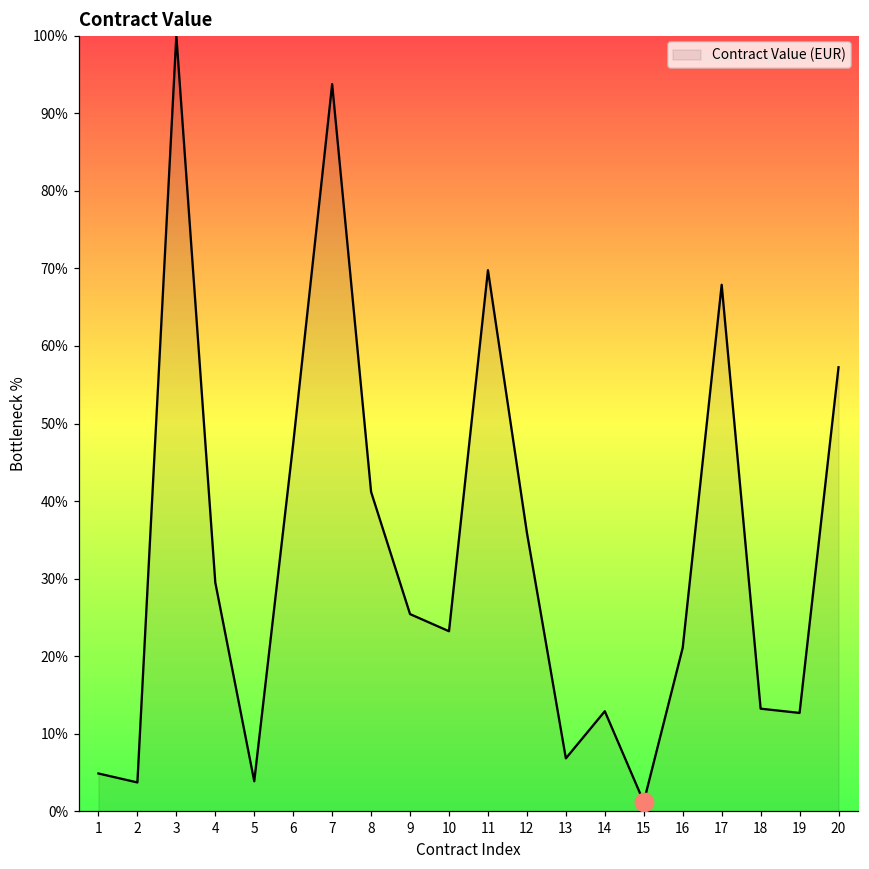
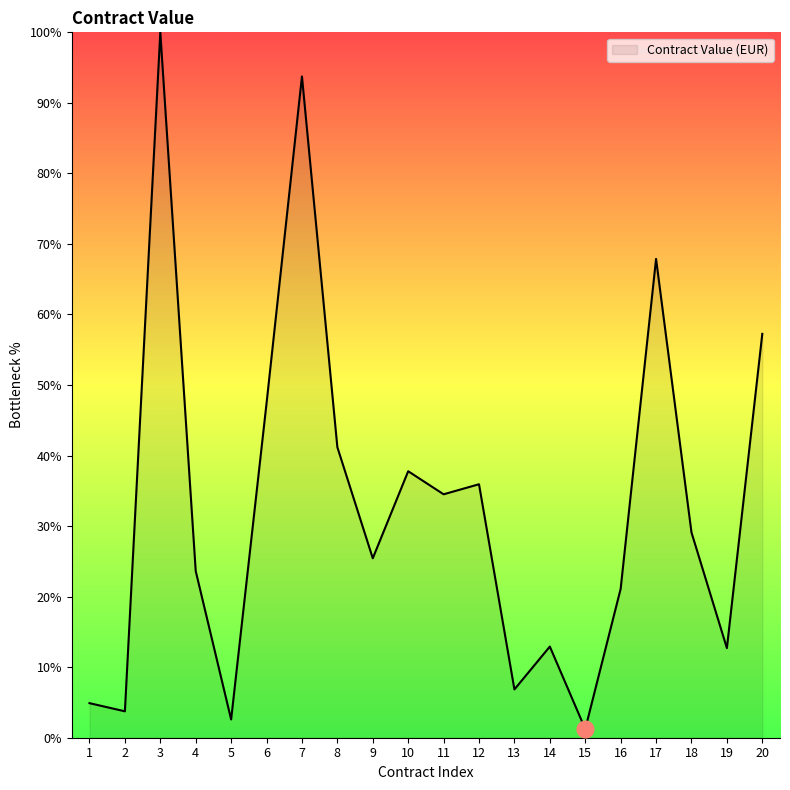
  {
    "Contract Value (EUR)": {
      "1": "5%",
      "2": "4%",
      "3": "100%",
-     "4": "30%",
-     "5": "4%",
+     "4": "24%",
+     "5": "3%",
      "6": "47%",
      "7": "94%",
      "8": "41%",
      "9": "25%",
-     "10": "23%",
-     "11": "70%",
+     "10": "38%",
+     "11": "35%",
      "12": "36%",
      "13": "7%",
      "14": "13%",
      "16": "21%",
      "17": "68%",
-     "18": "13%",
+     "18": "29%",
      "19": "13%",
      "20": "57%"
    }
  }
